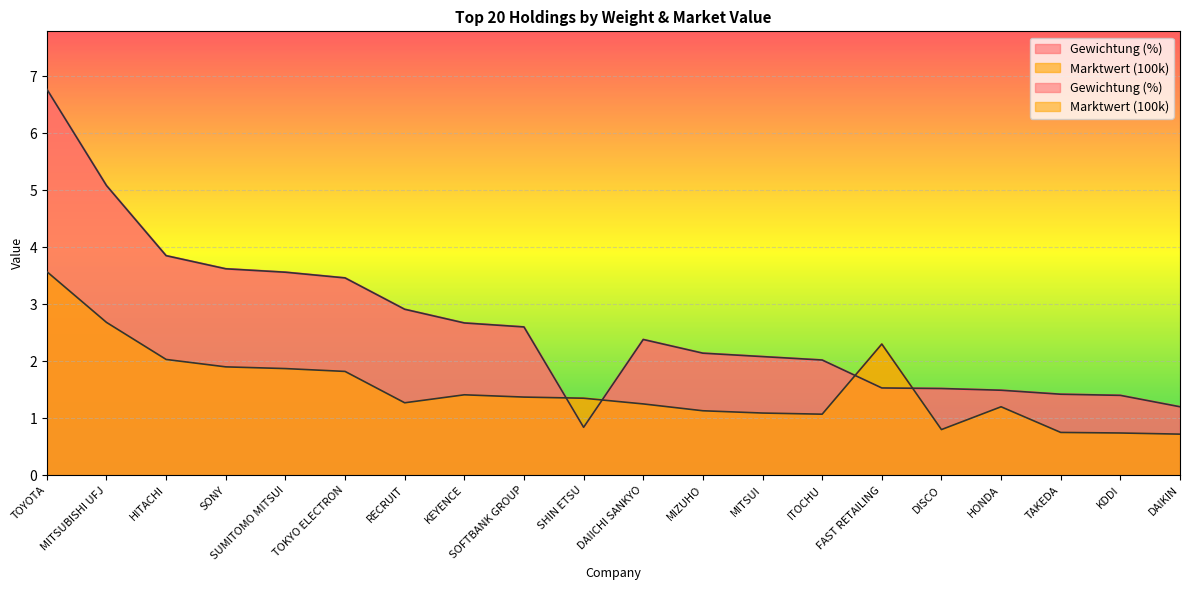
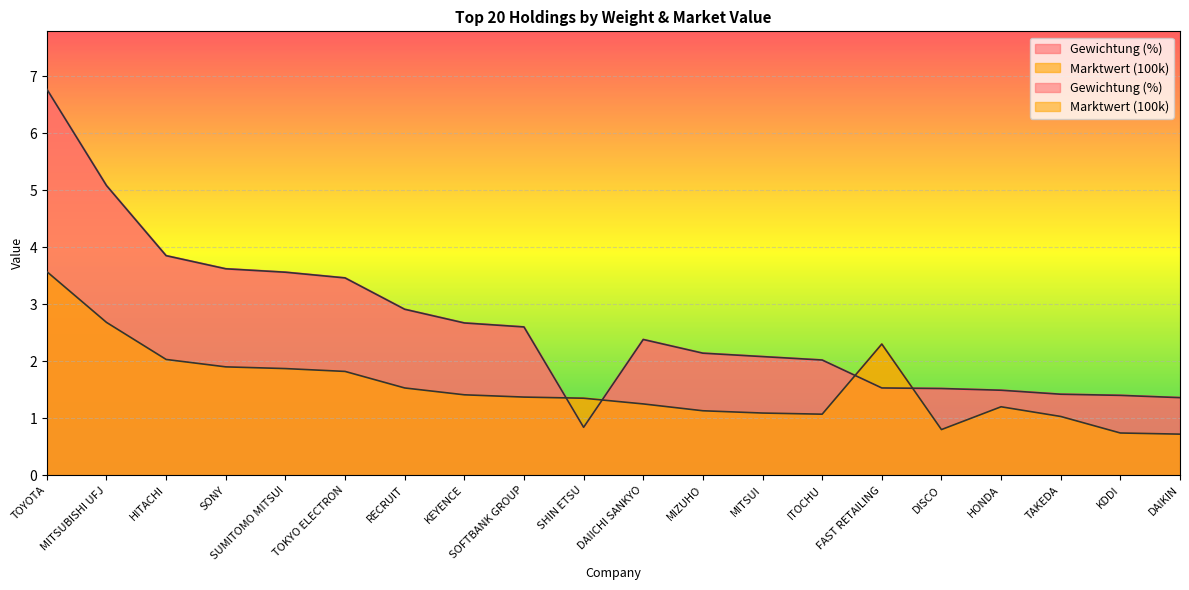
  {
    "Gewichtung (%)": {
      "TOYOTA": 6.8,
      "MITSUBISHI UFJ": 5.1,
      "HITACHI": 3.9,
      "SONY": 3.6,
      "SUMITOMO MITSUI": 3.6,
      "TOKYO ELECTRON": 3.5,
      "RECRUIT": 2.9,
      "KEYENCE": 2.7,
      "SOFTBANK GROUP": 2.6,
      "SHIN ETSU": 0.8,
      "DAIICHI SANKYO": 2.4,
      "MIZUHO": 2.1,
      "MITSUI": 2.1,
      "ITOCHU": 2.0,
      "FAST RETAILING": 1.5,
      "DISCO": 1.5,
      "HONDA": 1.5,
      "TAKEDA": 1.4,
      "KDDI": 1.4,
-     "DAIKIN": 1.2
+     "DAIKIN": 1.4
    },
    "Marktwert (100k)": {
      "TOYOTA": 3.6,
      "MITSUBISHI UFJ": 2.7,
      "HITACHI": 2.0,
      "SONY": 1.9,
      "SUMITOMO MITSUI": 1.9,
      "TOKYO ELECTRON": 1.8,
-     "RECRUIT": 1.3,
+     "RECRUIT": 1.5,
      "KEYENCE": 1.4,
      "SOFTBANK GROUP": 1.4,
      "SHIN ETSU": 1.4,
      "DAIICHI SANKYO": 1.3,
      "MIZUHO": 1.1,
      "MITSUI": 1.1,
      "ITOCHU": 1.1,
      "FAST RETAILING": 2.3,
      "DISCO": 0.8,
      "HONDA": 1.2,
-     "TAKEDA": 0.8,
+     "TAKEDA": 1.0,
      "KDDI": 0.7,
      "DAIKIN": 0.7
    }
  }
